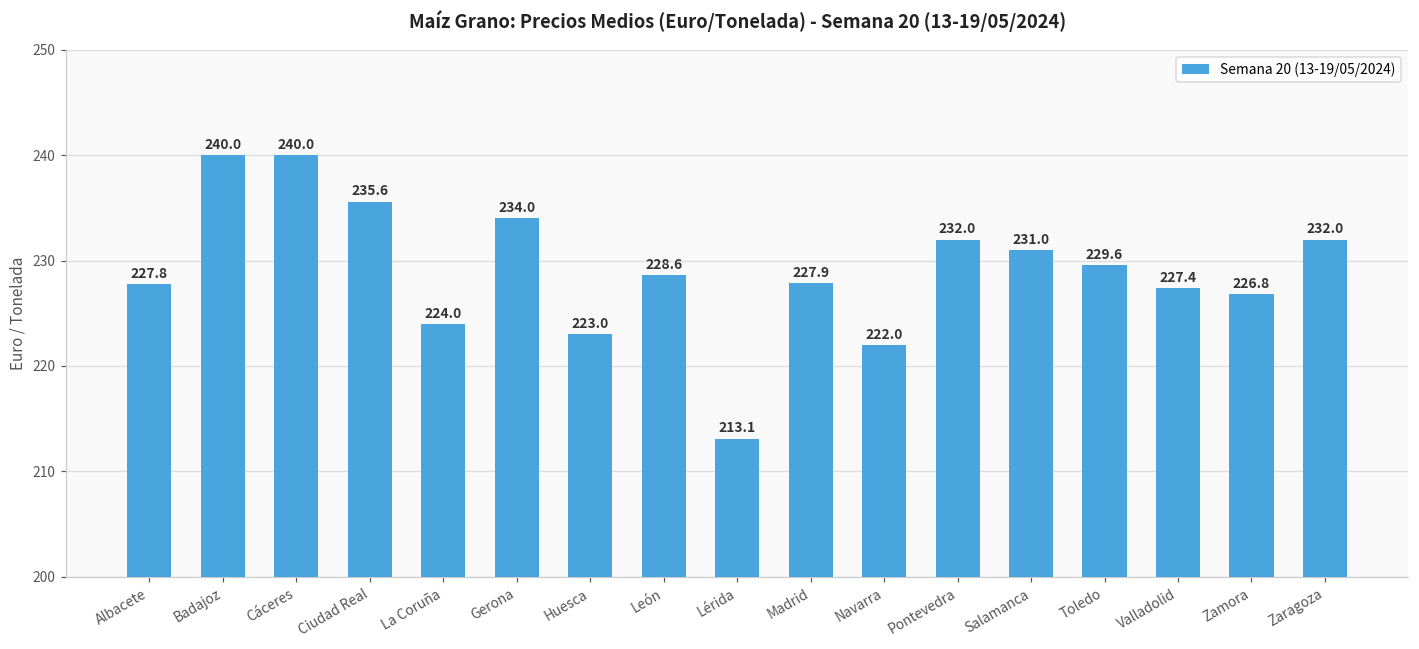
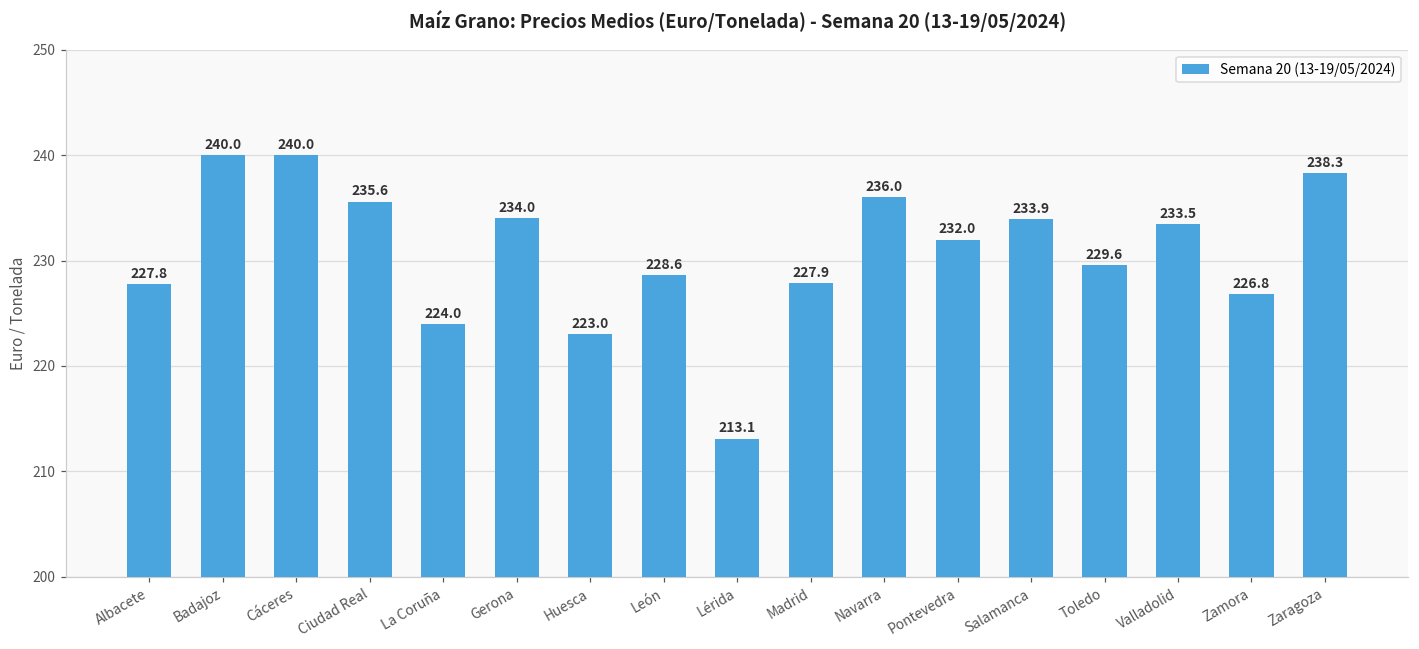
  {
    "Albacete": 227.8,
    "Badajoz": 240.0,
    "Cáceres": 240.0,
    "Ciudad Real": 235.6,
    "La Coruña": 224.0,
    "Gerona": 234.0,
    "Huesca": 223.0,
    "León": 228.6,
    "Lérida": 213.1,
    "Madrid": 227.9,
-   "Navarra": 222.0,
+   "Navarra": 236.0,
    "Pontevedra": 232.0,
-   "Salamanca": 231.0,
+   "Salamanca": 233.9,
    "Toledo": 229.6,
-   "Valladolid": 227.4,
+   "Valladolid": 233.5,
    "Zamora": 226.8,
-   "Zaragoza": 232.0
+   "Zaragoza": 238.3
  }
